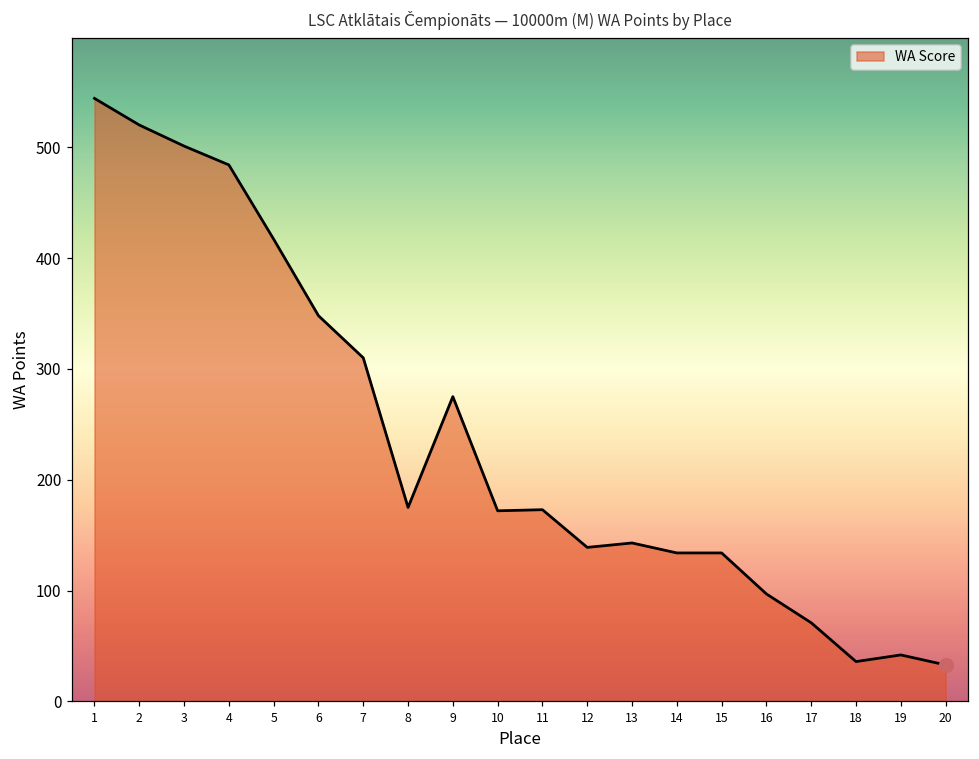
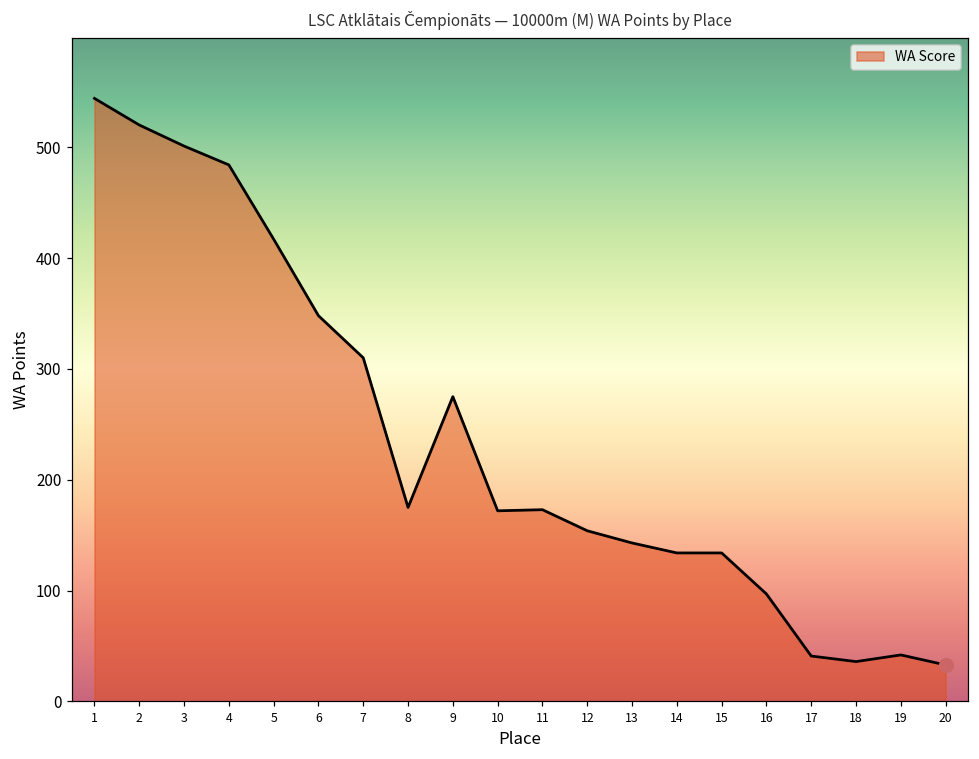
  {
    "WA Score": {
      "1": 544,
      "2": 520,
      "3": 501,
      "4": 484,
      "5": 417,
      "6": 348,
      "7": 310,
      "8": 175,
      "9": 275,
      "10": 172,
      "11": 173,
-     "12": 139,
+     "12": 154,
      "13": 143,
      "14": 134,
      "15": 134,
      "16": 97,
-     "17": 71,
+     "17": 41,
      "18": 36,
      "19": 42
    }
  }
